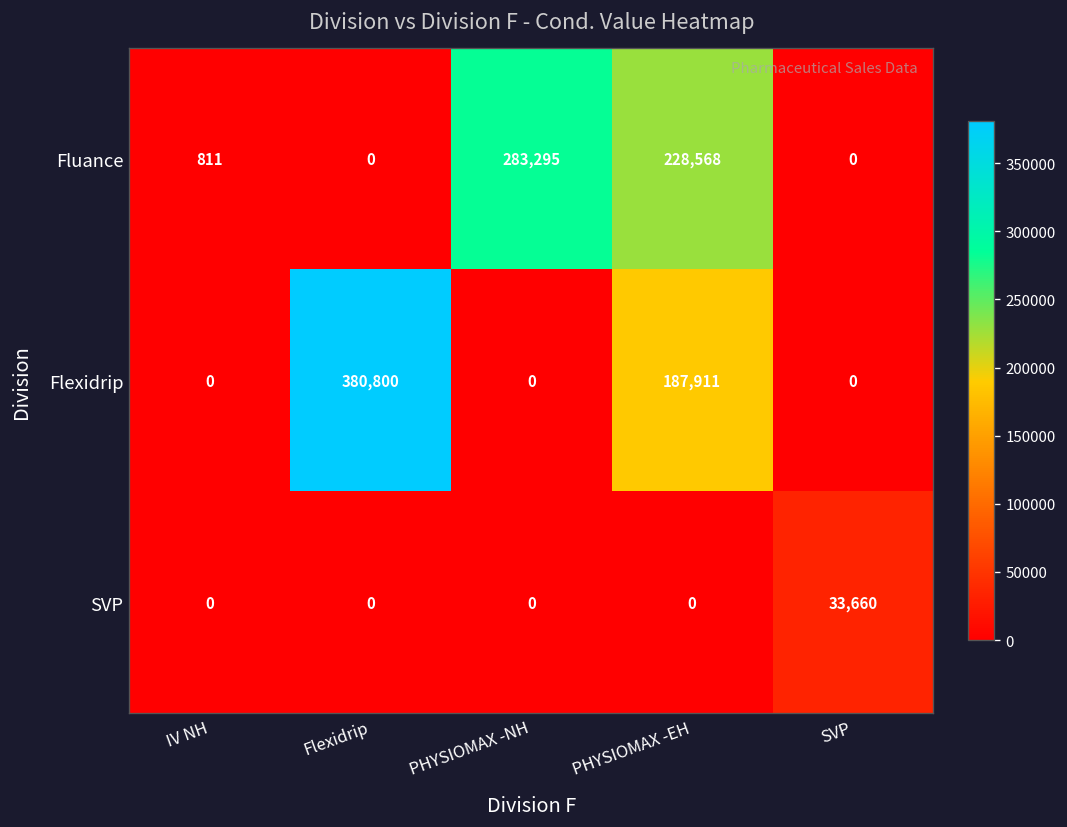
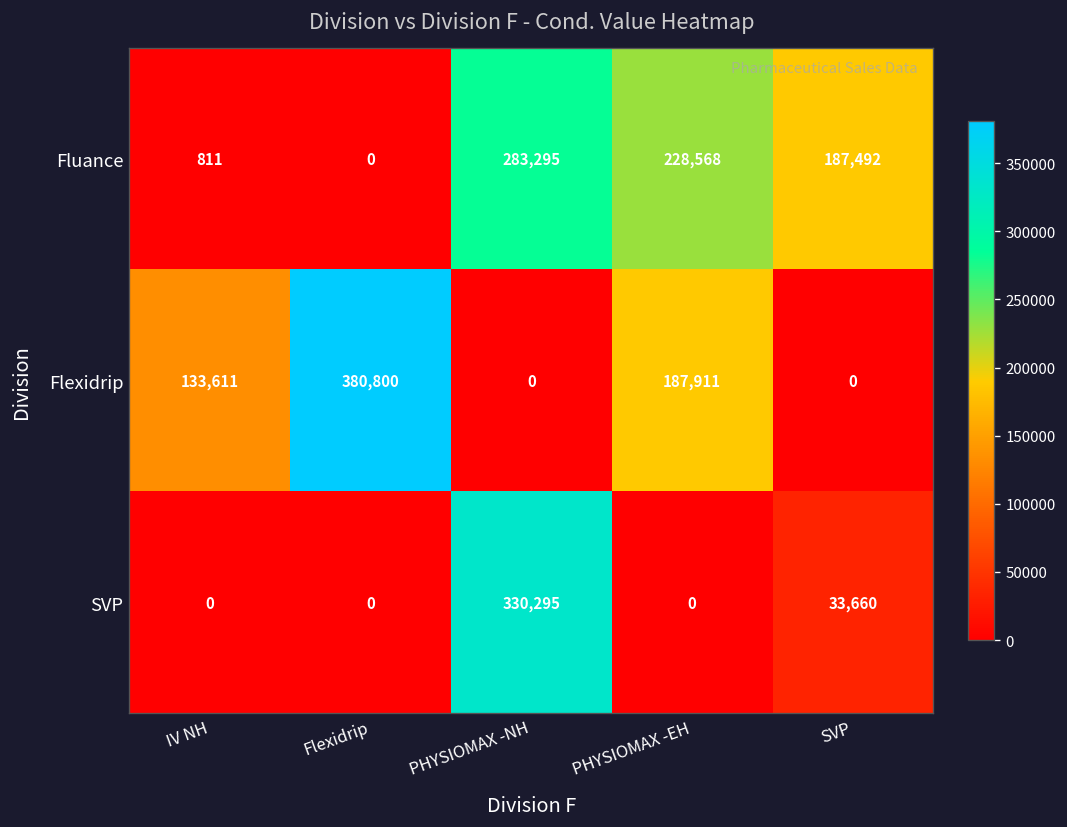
  {
    "Fluance": {
      "IV NH": "811",
      "Flexidrip": "0",
      "PHYSIOMAX -NH": "283,295",
      "PHYSIOMAX -EH": "228,568",
-     "SVP": "0"
+     "SVP": "187,492"
    },
    "Flexidrip": {
-     "IV NH": "0",
+     "IV NH": "133,611",
      "Flexidrip": "380,800",
      "PHYSIOMAX -NH": "0",
      "PHYSIOMAX -EH": "187,911",
      "SVP": "0"
    },
    "SVP": {
      "IV NH": "0",
      "Flexidrip": "0",
-     "PHYSIOMAX -NH": "0",
+     "PHYSIOMAX -NH": "330,295",
      "PHYSIOMAX -EH": "0",
      "SVP": "33,660"
    }
  }
